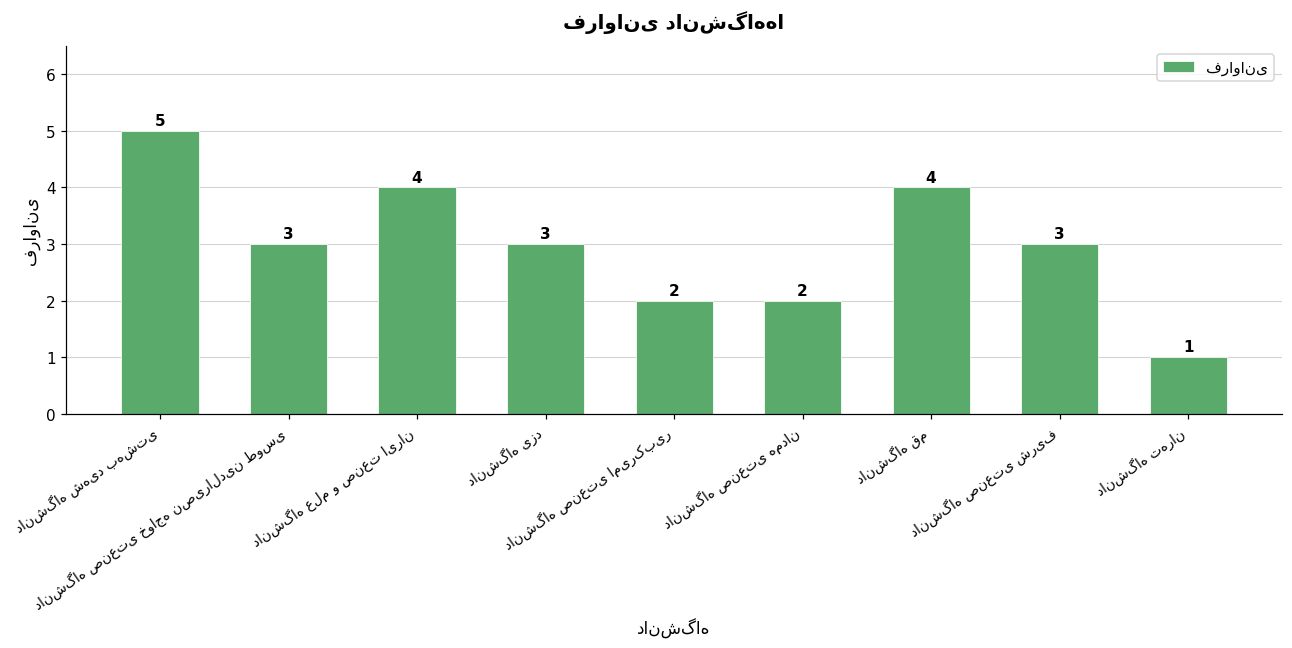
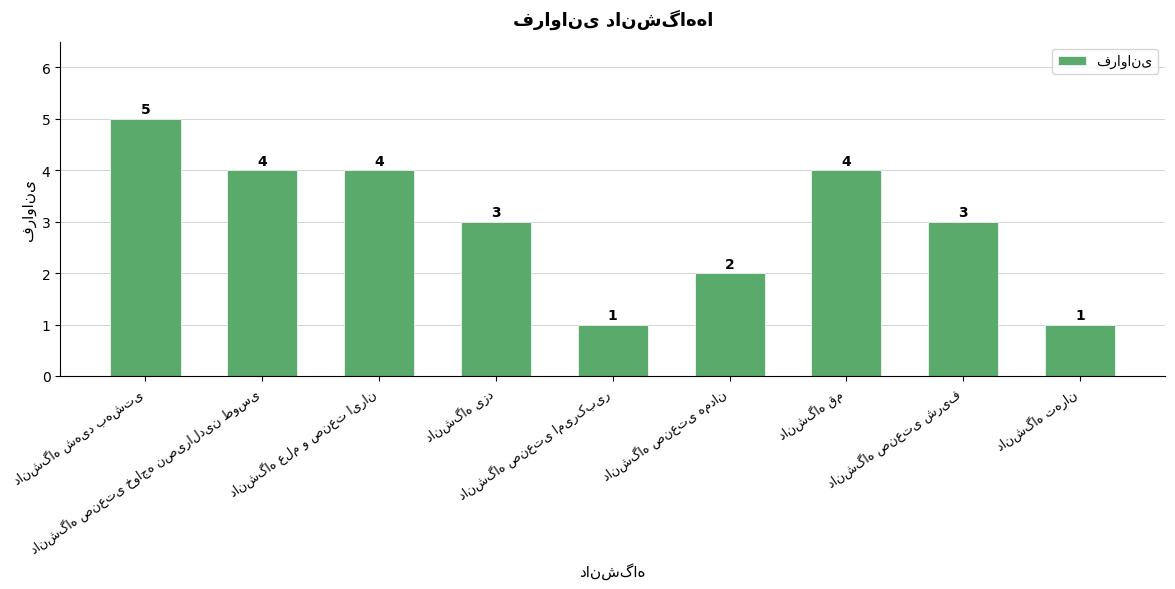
  {
    "دانشگاه شهید بهشتی": 5,
-   "دانشگاه صنعتی خواجه نصیرالدین طوسی": 3,
+   "دانشگاه صنعتی خواجه نصیرالدین طوسی": 4,
    "دانشگاه علم و صنعت ایران": 4,
    "دانشگاه یزد": 3,
-   "دانشگاه صنعتی امیرکبیر": 2,
+   "دانشگاه صنعتی امیرکبیر": 1,
    "دانشگاه صنعتی همدان": 2,
    "دانشگاه قم": 4,
    "دانشگاه صنعتی شریف": 3,
    "دانشگاه تهران": 1
  }
